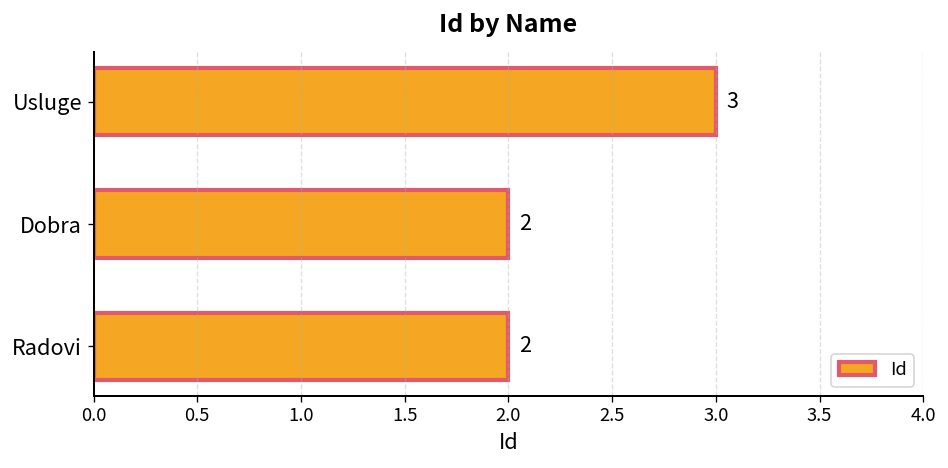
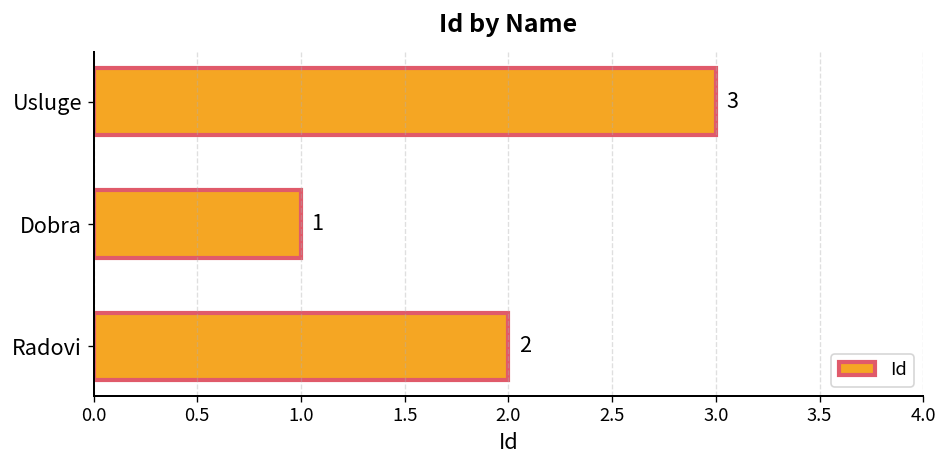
  {
    "Usluge": 3,
-   "Dobra": 2,
+   "Dobra": 1,
    "Radovi": 2
  }
